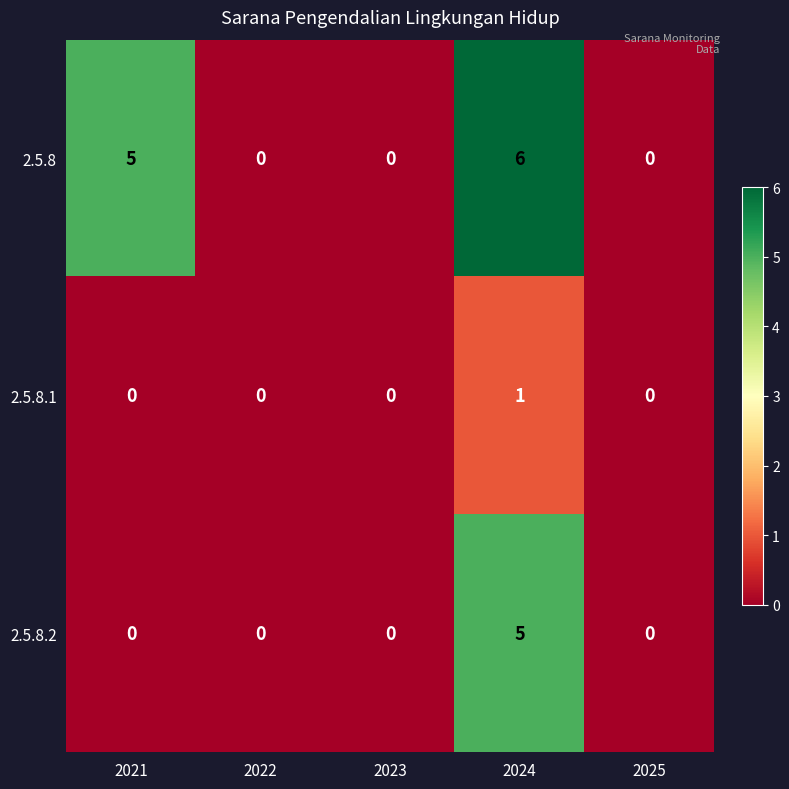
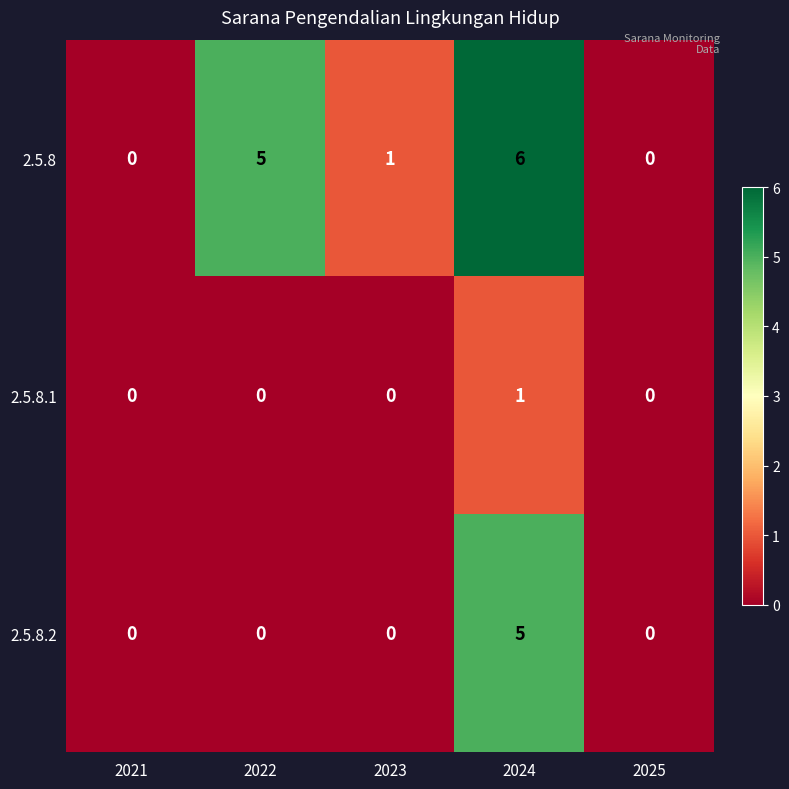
  {
    "2.5.8": {
-     "2021": 5,
-     "2022": 0,
-     "2023": 0,
+     "2021": 0,
+     "2022": 5,
+     "2023": 1,
      "2024": 6
    },
    "2.5.8.1": {
      "2021": 0,
      "2022": 0,
      "2023": 0,
      "2024": 1,
      "2025": 0
    },
    "2.5.8.2": {
      "2021": 0,
      "2022": 0,
      "2023": 0,
      "2024": 5,
      "2025": 0
    }
  }
